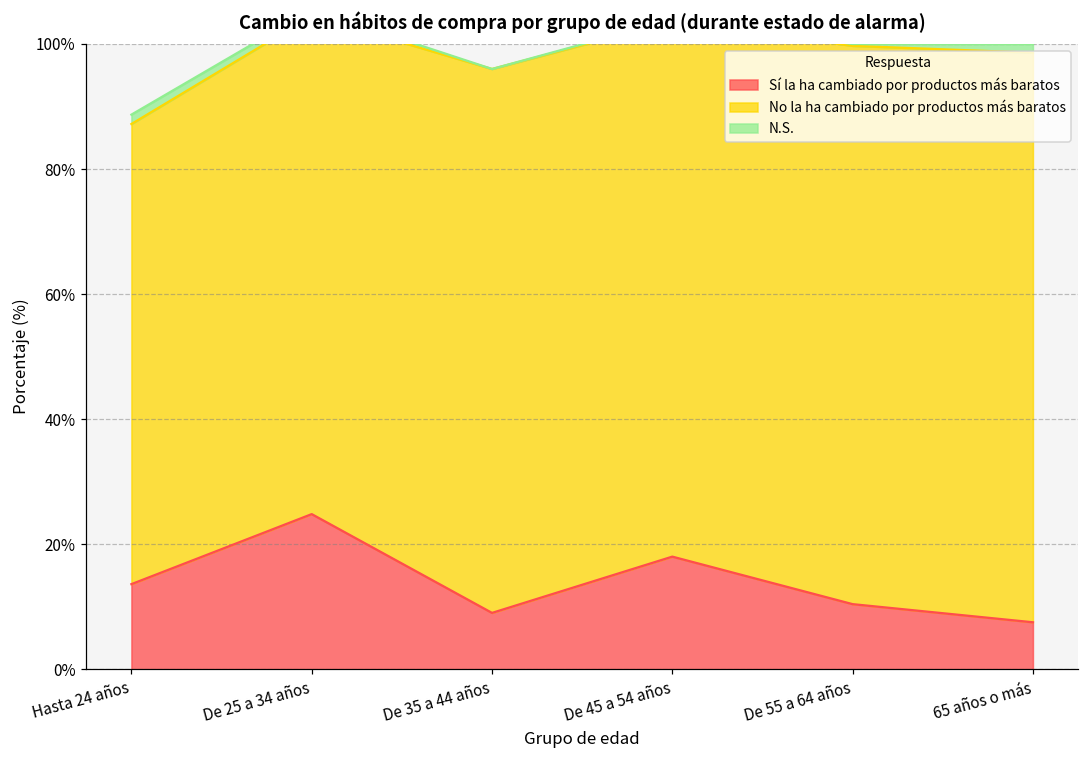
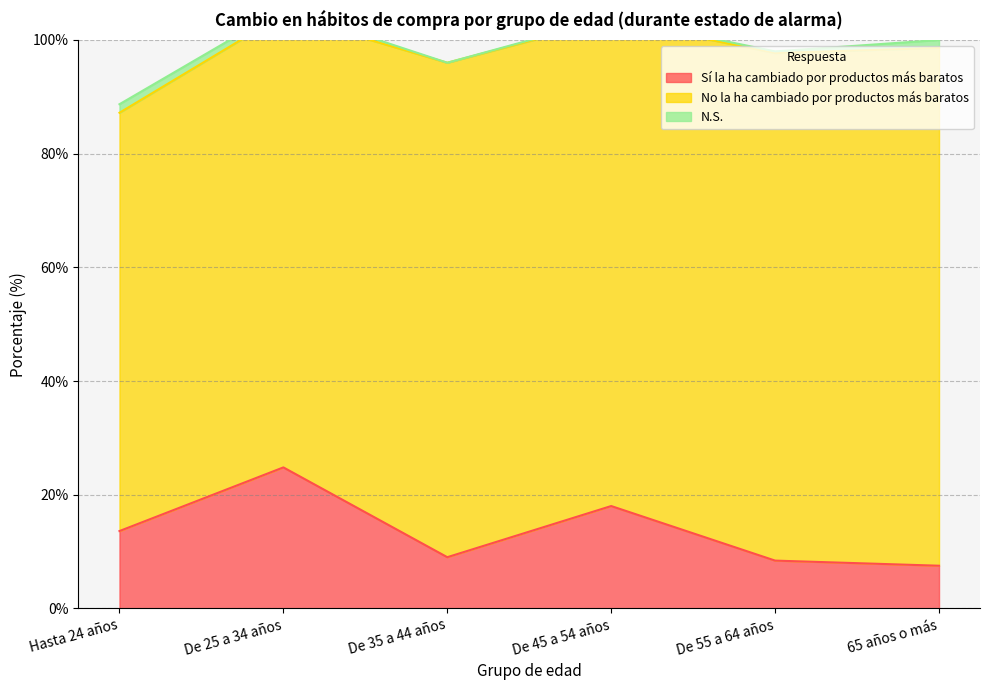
  {
    "Sí la ha cambiado por productos más baratos": {
      "Hasta 24 años": "14%",
      "De 25 a 34 años": "25%",
      "De 35 a 44 años": "9%",
      "De 45 a 54 años": "18%",
-     "De 55 a 64 años": "10%",
+     "De 55 a 64 años": "8%",
      "65 años o más": "8%"
    },
    "No la ha cambiado por productos más baratos": {
      "Hasta 24 años": "74%"
    },
    "N.S.": {
      "Hasta 24 años": "2%",
      "65 años o más": "1%"
    }
  }
